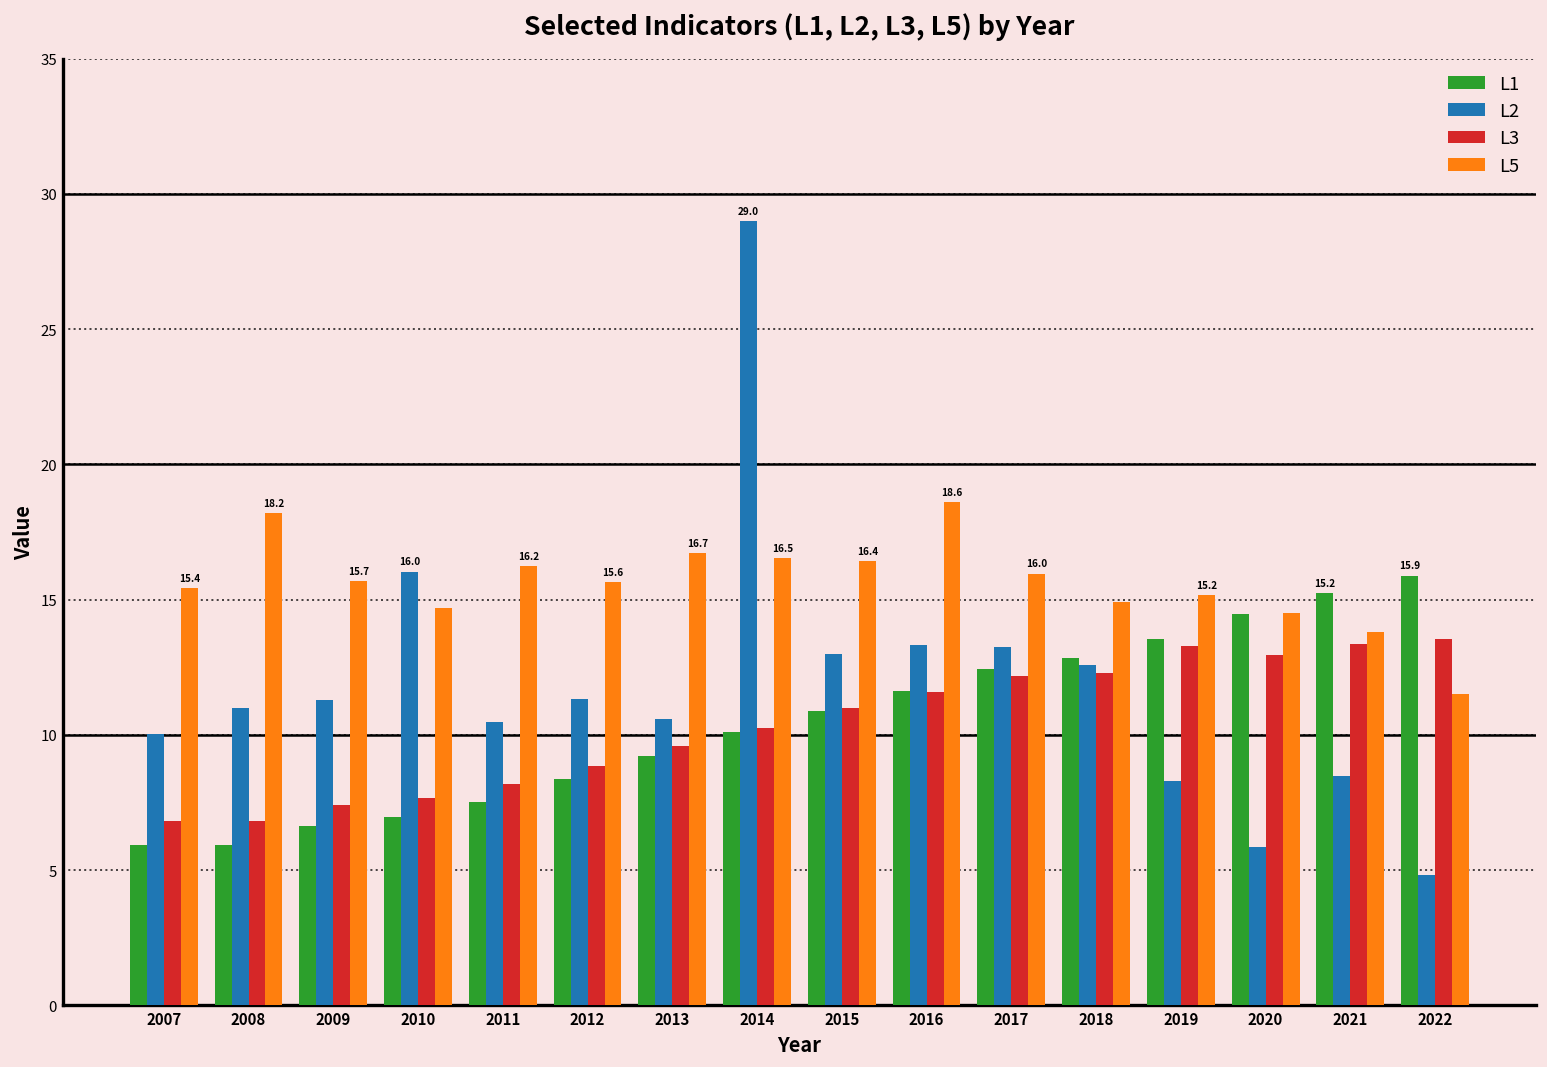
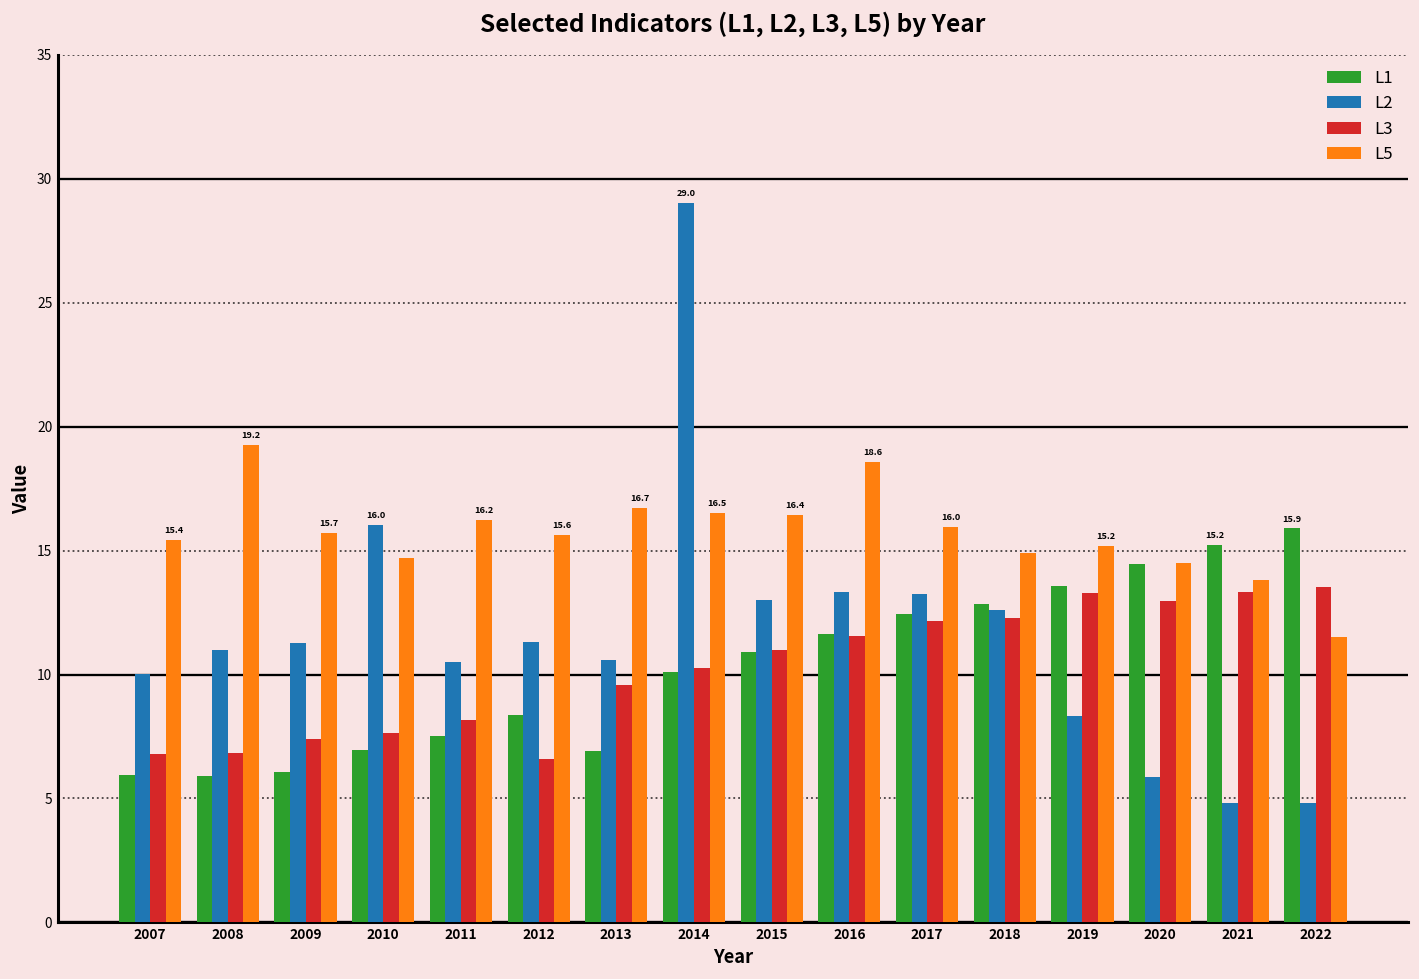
  {
    "L1": {
      "2007": 5.9,
      "2008": 5.9,
-     "2009": 6.6,
+     "2009": 6.1,
      "2010": 7.0,
      "2011": 7.5,
      "2012": 8.4,
-     "2013": 9.2,
+     "2013": 6.9,
      "2014": 10.1,
      "2015": 10.9,
      "2016": 11.6,
      "2017": 12.4,
      "2018": 12.9,
      "2019": 13.6,
      "2020": 14.5
    },
    "L2": {
      "2007": 10.0,
      "2008": 11.0,
      "2009": 11.3,
      "2011": 10.5,
      "2012": 11.3,
      "2013": 10.6,
      "2015": 13.0,
      "2016": 13.3,
      "2017": 13.3,
      "2018": 12.6,
      "2019": 8.3,
      "2020": 5.9,
-     "2021": 8.5,
+     "2021": 4.8,
      "2022": 4.8
    },
    "L3": {
      "2007": 6.8,
      "2008": 6.8,
      "2009": 7.4,
      "2010": 7.7,
      "2011": 8.2,
-     "2012": 8.8,
+     "2012": 6.6,
      "2013": 9.6,
      "2014": 10.3,
      "2015": 11.0,
      "2016": 11.6,
      "2017": 12.2,
      "2018": 12.3,
      "2019": 13.3,
      "2020": 13.0,
      "2021": 13.3,
      "2022": 13.5
    },
    "L5": {
      "2007": 15.4,
-     "2008": 18.2,
+     "2008": 19.2,
      "2009": 15.7,
      "2011": 16.2,
      "2012": 15.6,
      "2013": 16.7,
      "2014": 16.5,
      "2015": 16.4,
      "2016": 18.6,
      "2017": 16.0,
      "2019": 15.2
    }
  }
